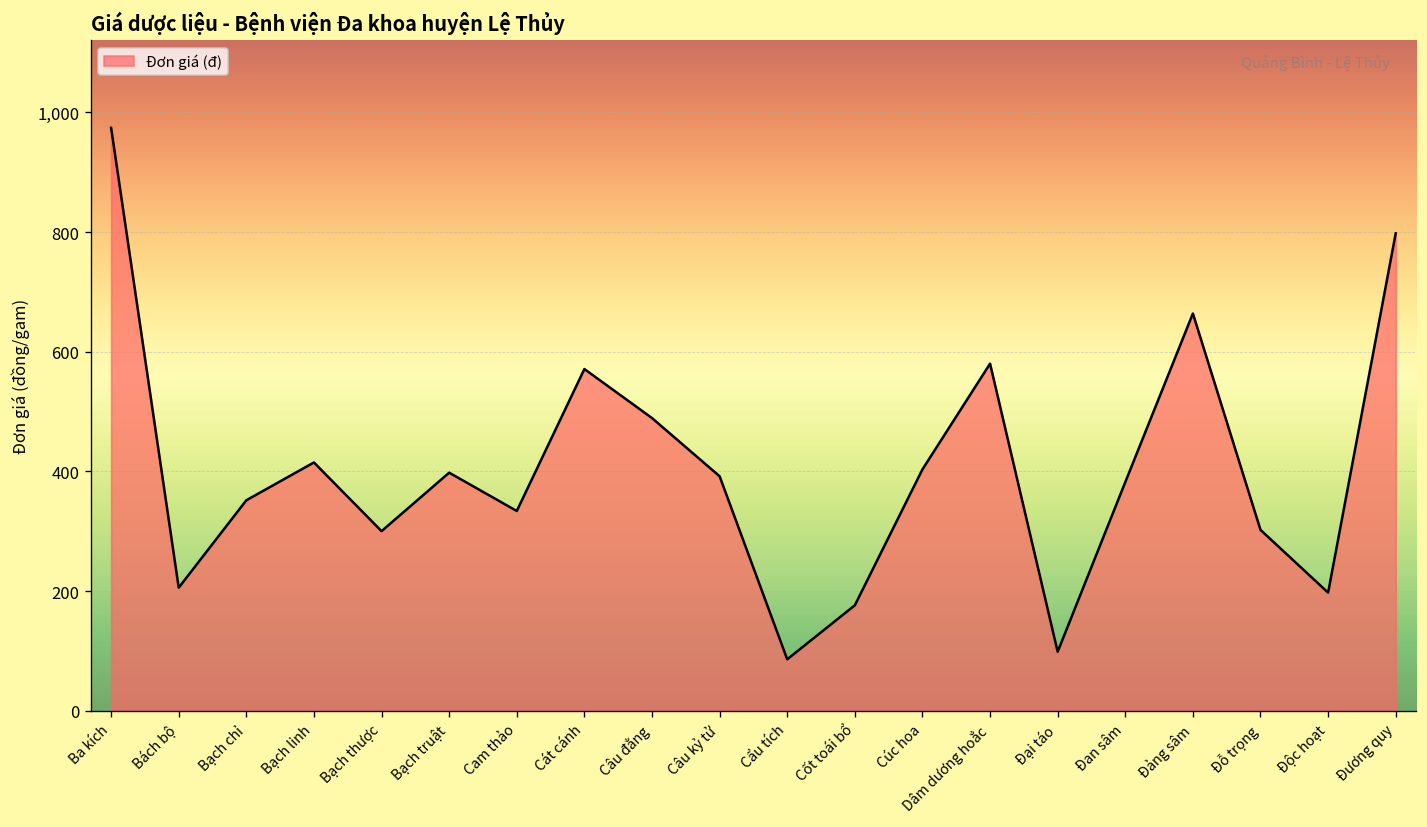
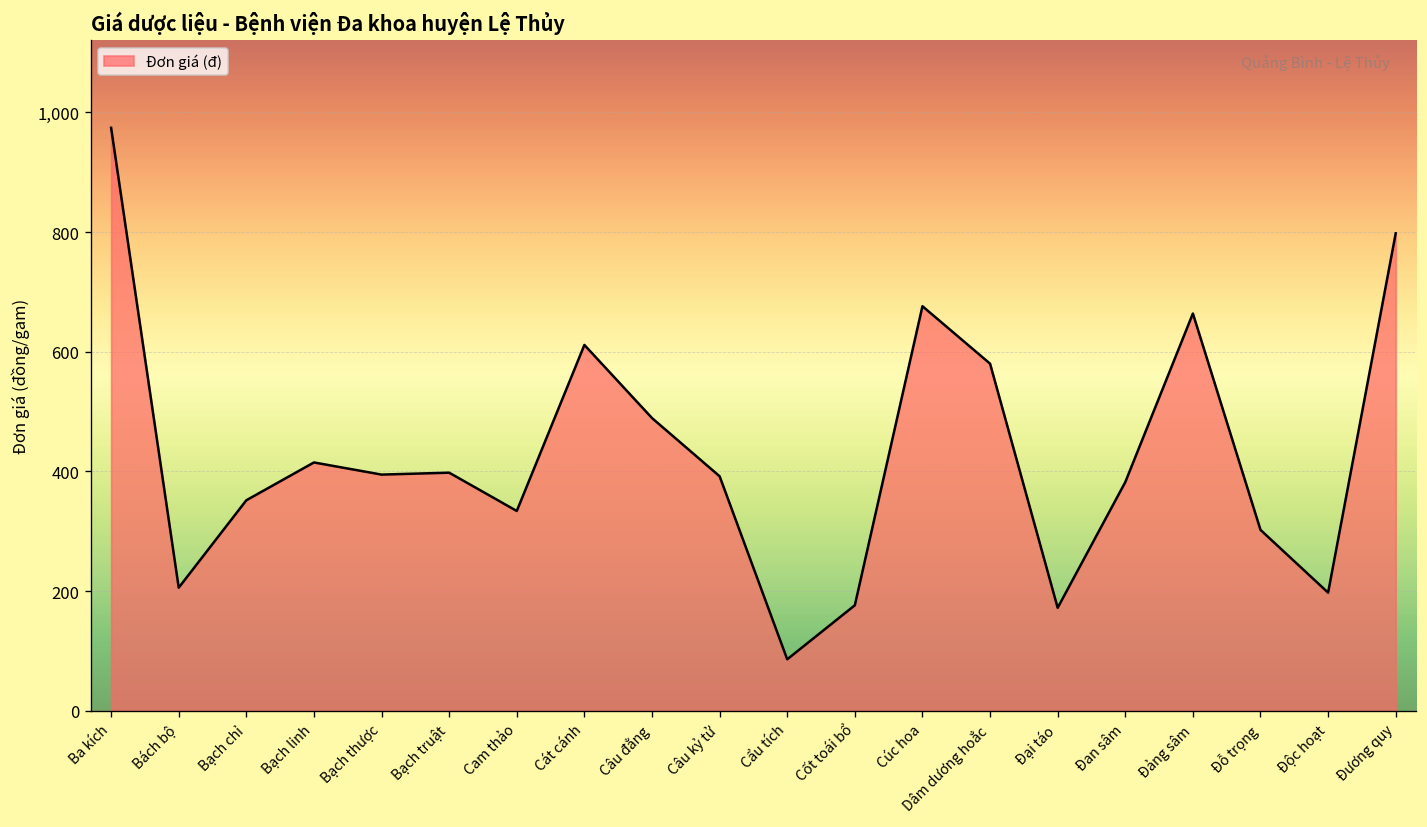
  {
    "Ba kích": 970,
    "Bách bộ": 210,
    "Bạch chỉ": 350,
    "Bạch linh": 420,
-   "Bạch thược": 300,
+   "Bạch thược": 390,
    "Bạch truật": 400,
    "Cam thảo": 330,
-   "Cát cánh": 570,
+   "Cát cánh": 610,
    "Câu đằng": 490,
    "Câu kỷ tử": 390,
    "Cẩu tích": 90,
    "Cốt toái bổ": 180,
-   "Cúc hoa": 400,
+   "Cúc hoa": 680,
    "Dâm dương hoắc": 580,
-   "Đại táo": 100,
+   "Đại táo": 170,
    "Đan sâm": 380,
    "Đảng sâm": 660,
    "Đỗ trọng": 300,
    "Độc hoạt": 200,
    "Đương quy": 800
  }
